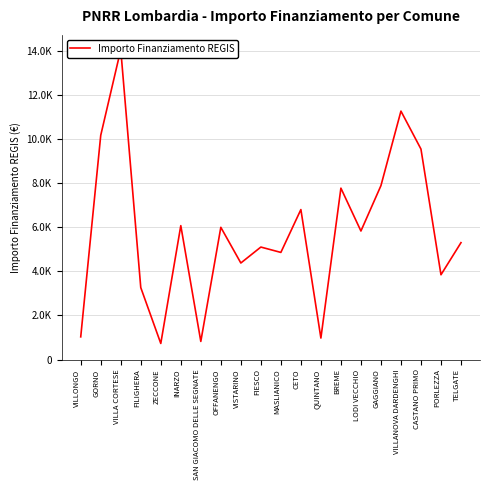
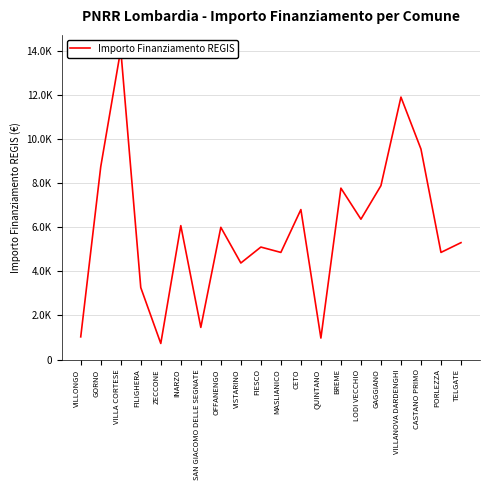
  {
    "VILLONGO": 1000,
-   "GORNO": 10200,
+   "GORNO": 8700,
    "FILIGHERA": 3300,
    "ZECCONE": 700,
    "INARZO": 6100,
-   "SAN GIACOMO DELLE SEGNATE": 800,
+   "SAN GIACOMO DELLE SEGNATE": 1500,
    "OFFANENGO": 6000,
    "VISTARINO": 4400,
    "FIESCO": 5100,
    "MASLIANICO": 4900,
    "CETO": 6800,
    "QUINTANO": 1000,
    "BREME": 7800,
-   "LODI VECCHIO": 5800,
+   "LODI VECCHIO": 6400,
    "GAGGIANO": 7900,
-   "VILLANOVA DARDENGHI": 11300,
+   "VILLANOVA DARDENGHI": 11900,
    "CASTANO PRIMO": 9500,
-   "PORLEZZA": 3800,
+   "PORLEZZA": 4900,
    "TELGATE": 5300
  }
